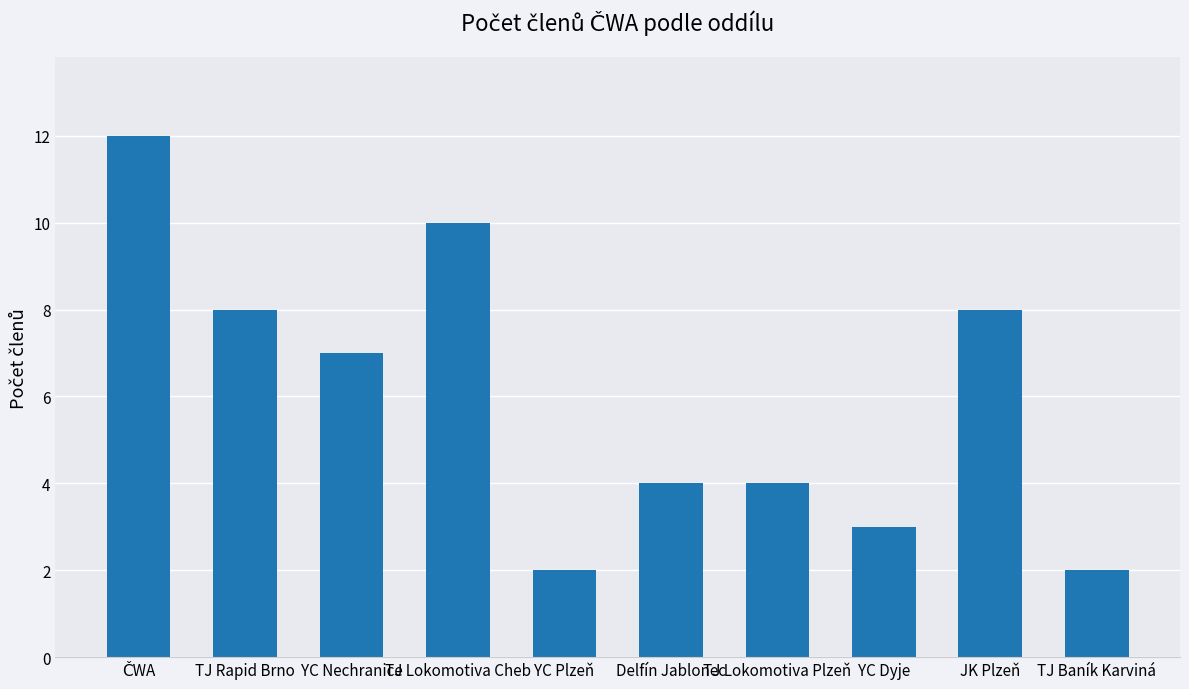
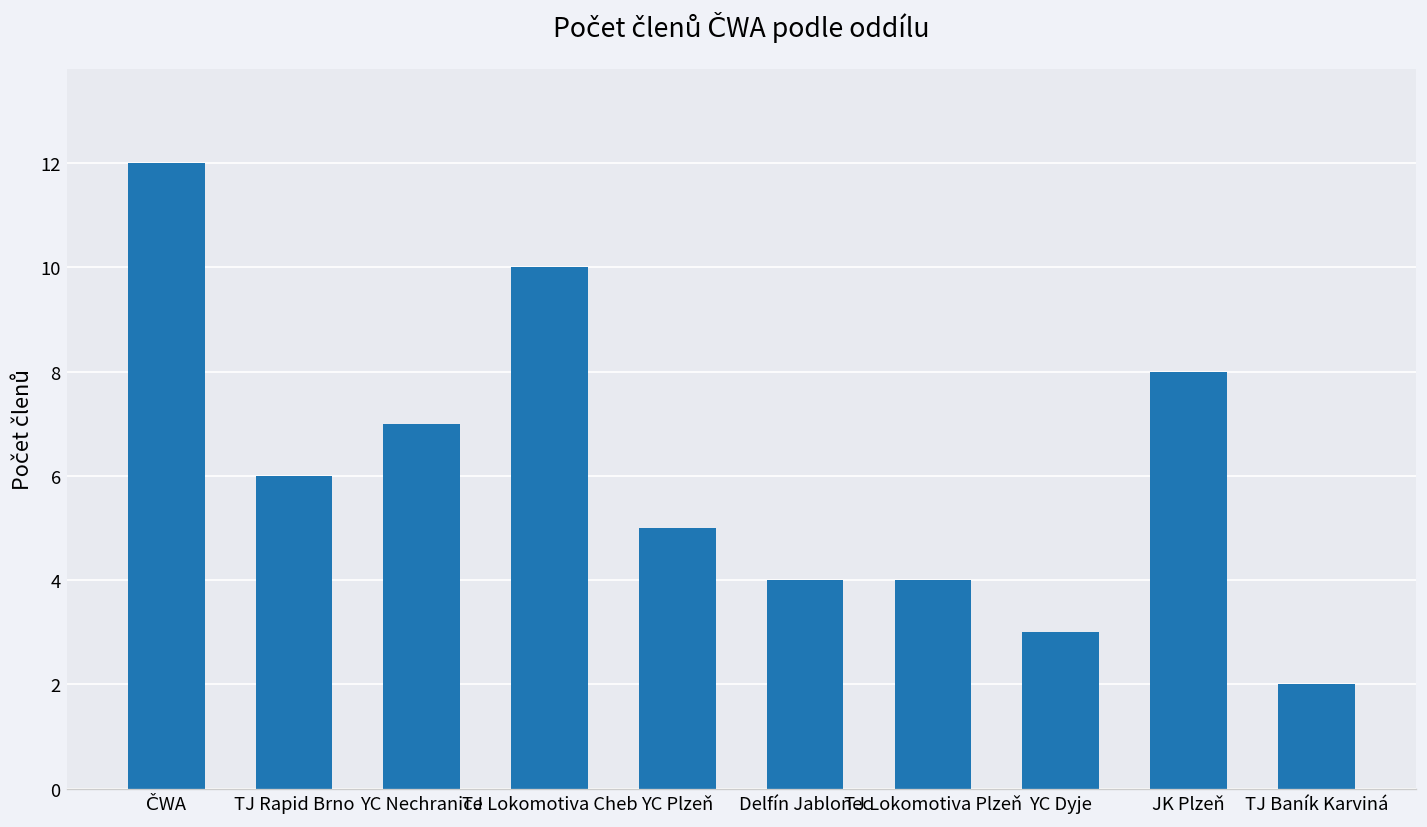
  {
    "ČWA": 12,
-   "TJ Rapid Brno": 8,
+   "TJ Rapid Brno": 6,
    "TJ Lokomotiva Cheb": 10,
-   "YC Plzeň": 2,
+   "YC Plzeň": 5,
    "YC Dyje": 3,
    "JK Plzeň": 8,
    "TJ Baník Karviná": 2
  }
